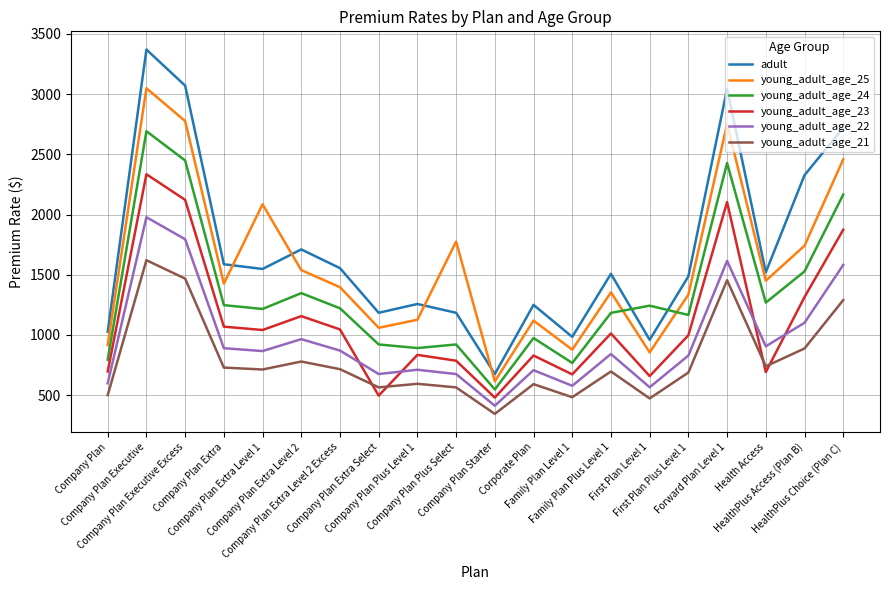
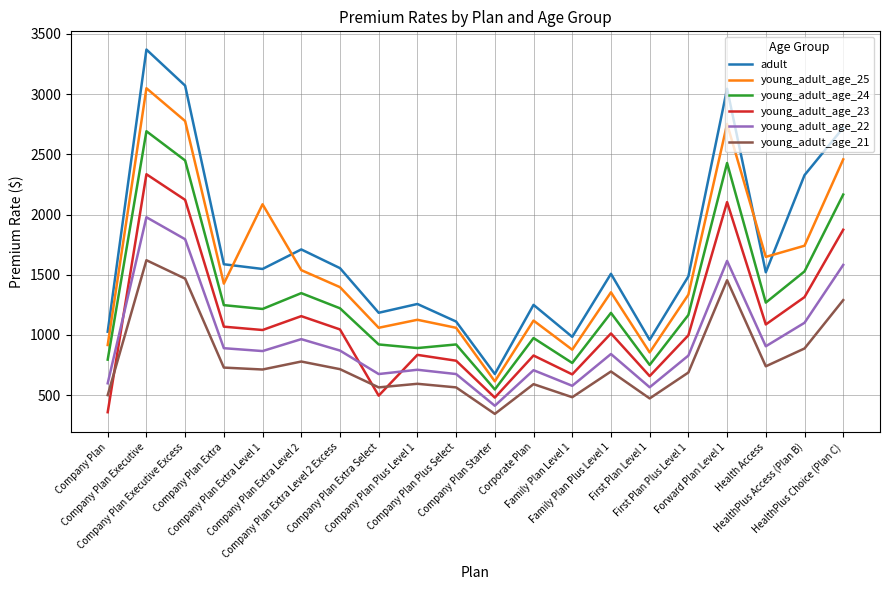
  {
    "adult": {
      "Company Plan": 1030,
      "Company Plan Executive": 3370,
      "Company Plan Executive Excess": 3070,
      "Company Plan Extra": 1590,
      "Company Plan Extra Level 1": 1550,
      "Company Plan Extra Level 2": 1710,
      "Company Plan Extra Level 2 Excess": 1550,
      "Company Plan Extra Select": 1180,
      "Company Plan Plus Level 1": 1260,
-     "Company Plan Plus Select": 1180,
+     "Company Plan Plus Select": 1110,
      "Company Plan Starter": 680,
      "Corporate Plan": 1250,
      "Family Plan Level 1": 980,
      "Family Plan Plus Level 1": 1510,
      "First Plan Level 1": 960,
      "First Plan Plus Level 1": 1490,
      "Health Access": 1520,
      "HealthPlus Access (Plan B)": 2330
    },
    "young_adult_age_25": {
      "Company Plan": 920,
      "Company Plan Executive": 3050,
      "Company Plan Executive Excess": 2780,
      "Company Plan Extra": 1430,
      "Company Plan Extra Level 1": 2090,
      "Company Plan Extra Level 2": 1540,
      "Company Plan Extra Level 2 Excess": 1400,
      "Company Plan Extra Select": 1060,
      "Company Plan Plus Level 1": 1130,
-     "Company Plan Plus Select": 1770,
+     "Company Plan Plus Select": 1060,
      "Company Plan Starter": 620,
      "Corporate Plan": 1120,
      "Family Plan Level 1": 880,
      "Family Plan Plus Level 1": 1350,
      "First Plan Level 1": 860,
      "First Plan Plus Level 1": 1330,
-     "Health Access": 1450,
+     "Health Access": 1650,
      "HealthPlus Access (Plan B)": 1740,
      "HealthPlus Choice (Plan C)": 2460
    },
    "young_adult_age_24": {
      "Company Plan": 800,
      "Company Plan Executive": 2690,
      "Company Plan Executive Excess": 2450,
      "Company Plan Extra": 1250,
      "Company Plan Extra Level 1": 1220,
      "Company Plan Extra Level 2": 1350,
      "Company Plan Extra Level 2 Excess": 1220,
      "Company Plan Extra Select": 920,
      "Company Plan Plus Level 1": 890,
      "Company Plan Plus Select": 920,
      "Company Plan Starter": 550,
      "Corporate Plan": 970,
      "Family Plan Level 1": 770,
      "Family Plan Plus Level 1": 1180,
-     "First Plan Level 1": 1240,
+     "First Plan Level 1": 750,
      "First Plan Plus Level 1": 1170,
      "Forward Plan Level 1": 2430,
      "Health Access": 1270,
      "HealthPlus Access (Plan B)": 1530,
      "HealthPlus Choice (Plan C)": 2170
    },
    "young_adult_age_23": {
-     "Company Plan": 700,
+     "Company Plan": 360,
      "Company Plan Executive": 2330,
      "Company Plan Executive Excess": 2120,
      "Company Plan Extra": 1070,
      "Company Plan Extra Level 1": 1040,
      "Company Plan Extra Level 2": 1160,
      "Company Plan Extra Level 2 Excess": 1050,
      "Company Plan Extra Select": 500,
      "Company Plan Plus Level 1": 830,
      "Company Plan Plus Select": 790,
      "Company Plan Starter": 480,
      "Corporate Plan": 830,
      "Family Plan Level 1": 670,
      "Family Plan Plus Level 1": 1010,
      "First Plan Level 1": 660,
      "First Plan Plus Level 1": 1000,
      "Forward Plan Level 1": 2100,
-     "Health Access": 690,
+     "Health Access": 1090,
      "HealthPlus Access (Plan B)": 1310,
      "HealthPlus Choice (Plan C)": 1870
    },
    "young_adult_age_22": {
      "Company Plan": 600,
      "Company Plan Executive": 1980,
      "Company Plan Executive Excess": 1790,
      "Company Plan Extra": 890,
      "Company Plan Extra Level 1": 870,
      "Company Plan Extra Level 2": 970,
      "Company Plan Extra Level 2 Excess": 870,
      "Company Plan Extra Select": 680,
      "Company Plan Plus Level 1": 710,
      "Company Plan Plus Select": 680,
      "Company Plan Starter": 410,
      "Corporate Plan": 710,
      "Family Plan Level 1": 580,
      "Family Plan Plus Level 1": 840,
      "First Plan Level 1": 570,
      "First Plan Plus Level 1": 830,
      "Forward Plan Level 1": 1620,
      "Health Access": 910,
      "HealthPlus Access (Plan B)": 1100,
      "HealthPlus Choice (Plan C)": 1580
    },
    "young_adult_age_21": {
      "Company Plan": 500,
      "Company Plan Executive": 1620,
      "Company Plan Executive Excess": 1470,
      "Company Plan Extra": 730,
      "Company Plan Extra Level 1": 710,
      "Company Plan Extra Level 2": 780,
      "Company Plan Extra Level 2 Excess": 720,
      "Company Plan Extra Select": 560,
      "Company Plan Plus Level 1": 590,
      "Company Plan Plus Select": 560,
      "Company Plan Starter": 340,
      "Corporate Plan": 590,
      "Family Plan Level 1": 480,
      "Family Plan Plus Level 1": 700,
      "First Plan Level 1": 470,
      "First Plan Plus Level 1": 690,
      "Forward Plan Level 1": 1450,
      "Health Access": 740,
      "HealthPlus Access (Plan B)": 890,
      "HealthPlus Choice (Plan C)": 1290
    }
  }
